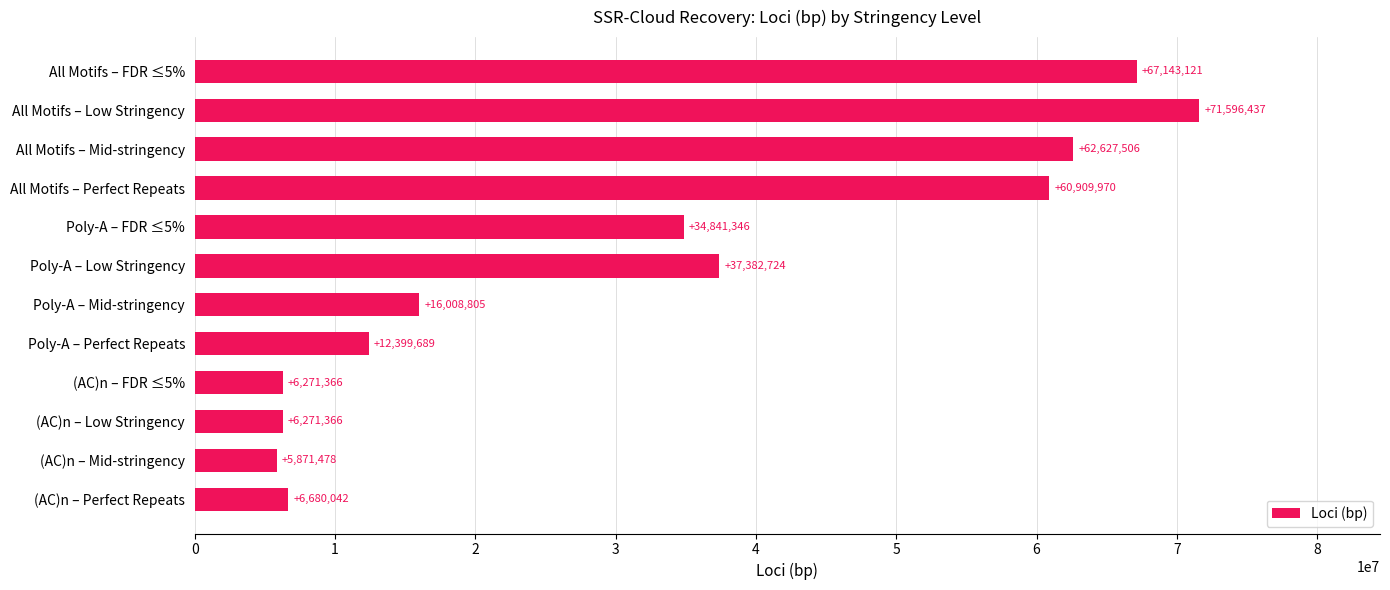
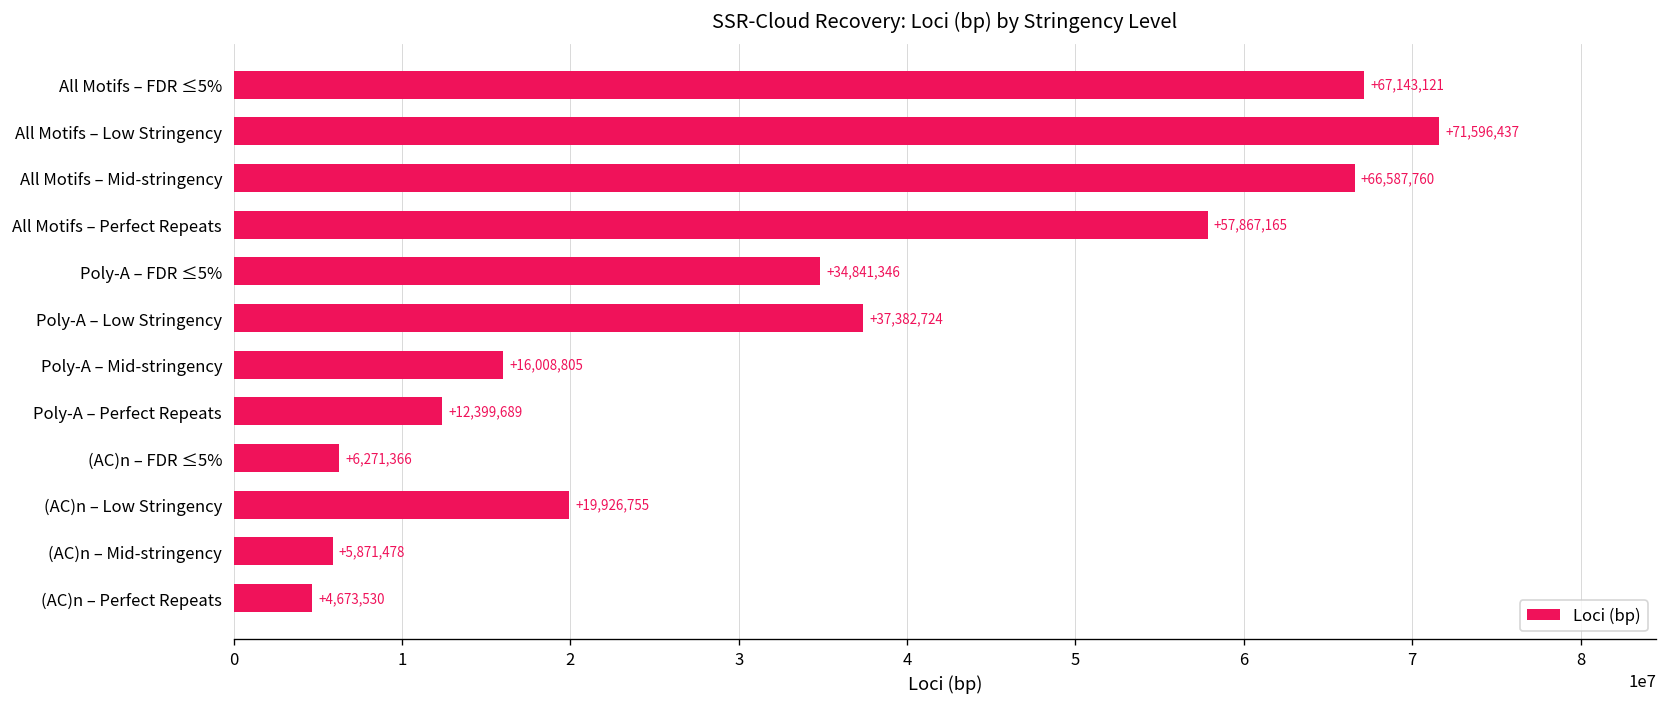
  {
    "All Motifs – FDR ≤5%": "+67,143,121",
    "All Motifs – Low Stringency": "+71,596,437",
-   "All Motifs – Mid-stringency": "+62,627,506",
-   "All Motifs – Perfect Repeats": "+60,909,970",
+   "All Motifs – Mid-stringency": "+66,587,760",
+   "All Motifs – Perfect Repeats": "+57,867,165",
    "Poly-A – FDR ≤5%": "+34,841,346",
    "Poly-A – Low Stringency": "+37,382,724",
    "Poly-A – Mid-stringency": "+16,008,805",
    "Poly-A – Perfect Repeats": "+12,399,689",
    "(AC)n – FDR ≤5%": "+6,271,366",
-   "(AC)n – Low Stringency": "+6,271,366",
+   "(AC)n – Low Stringency": "+19,926,755",
    "(AC)n – Mid-stringency": "+5,871,478",
-   "(AC)n – Perfect Repeats": "+6,680,042"
+   "(AC)n – Perfect Repeats": "+4,673,530"
  }
